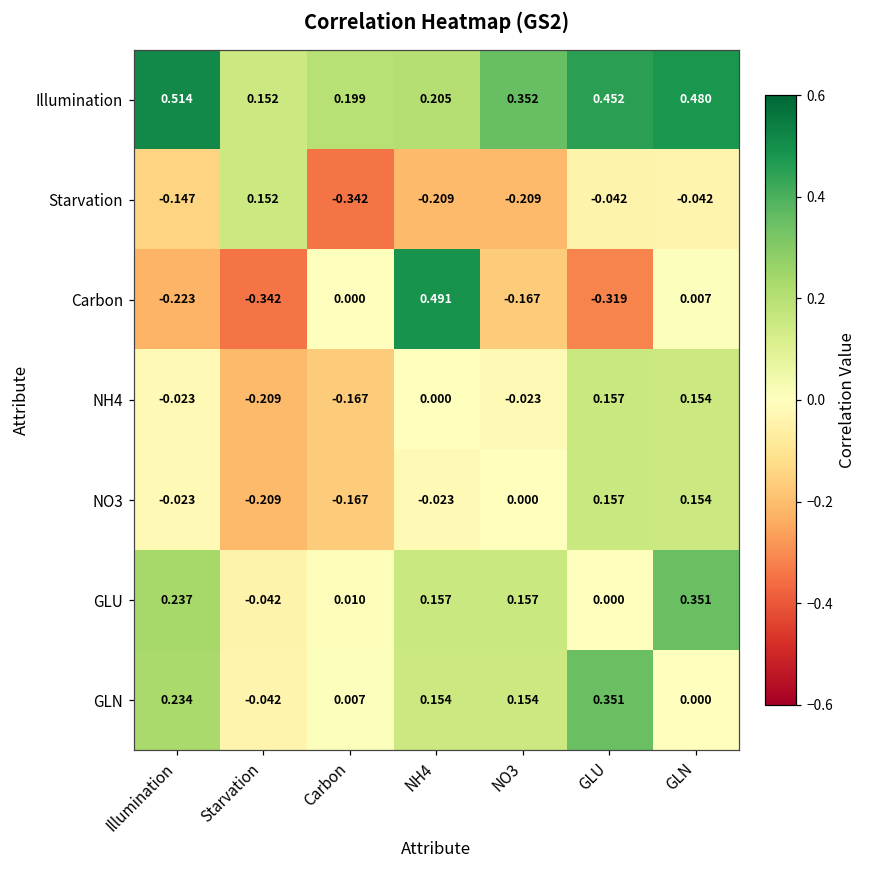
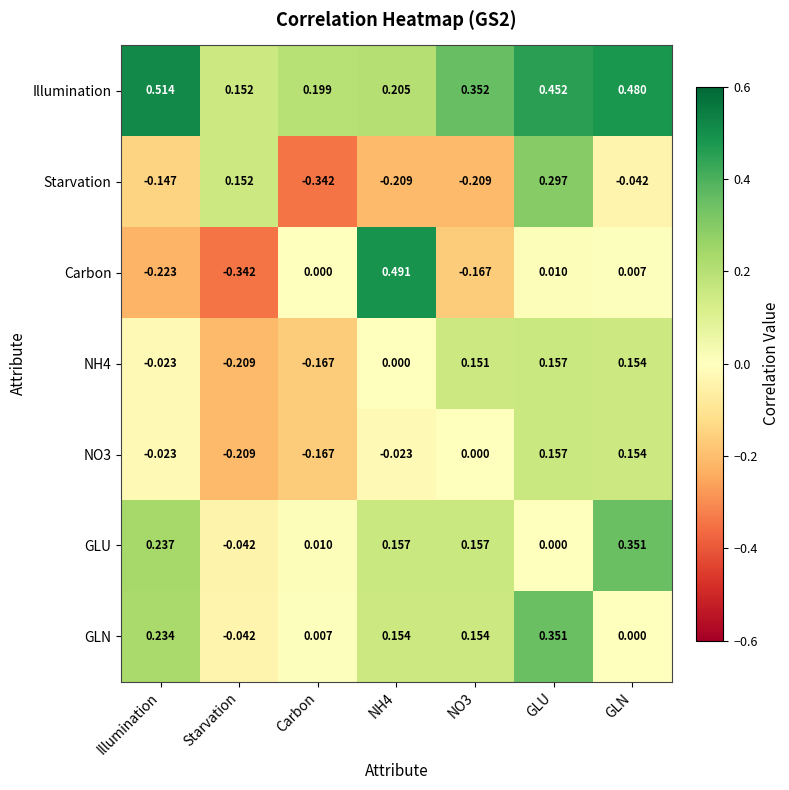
  {
    "Illumination": {
      "Illumination": 0.514,
      "Starvation": 0.152,
      "Carbon": 0.199,
      "NH4": 0.205,
      "NO3": 0.352,
      "GLU": 0.452,
      "GLN": 0.480
    },
    "Starvation": {
      "Illumination": -0.147,
      "Starvation": 0.152,
      "Carbon": -0.342,
      "NH4": -0.209,
      "NO3": -0.209,
-     "GLU": -0.042,
+     "GLU": 0.297,
      "GLN": -0.042
    },
    "Carbon": {
      "Illumination": -0.223,
      "Starvation": -0.342,
      "Carbon": 0.000,
      "NH4": 0.491,
      "NO3": -0.167,
-     "GLU": -0.319,
+     "GLU": 0.010,
      "GLN": 0.007
    },
    "NH4": {
      "Illumination": -0.023,
      "Starvation": -0.209,
      "Carbon": -0.167,
      "NH4": 0.000,
-     "NO3": -0.023,
+     "NO3": 0.151,
      "GLU": 0.157,
      "GLN": 0.154
    },
    "NO3": {
      "Illumination": -0.023,
      "Starvation": -0.209,
      "Carbon": -0.167,
      "NH4": -0.023,
      "NO3": 0.000,
      "GLU": 0.157,
      "GLN": 0.154
    },
    "GLU": {
      "Illumination": 0.237,
      "Starvation": -0.042,
      "Carbon": 0.010,
      "NH4": 0.157,
      "NO3": 0.157,
      "GLU": 0.000,
      "GLN": 0.351
    },
    "GLN": {
      "Illumination": 0.234,
      "Starvation": -0.042,
      "Carbon": 0.007,
      "NH4": 0.154,
      "NO3": 0.154,
      "GLU": 0.351,
      "GLN": 0.000
    }
  }
